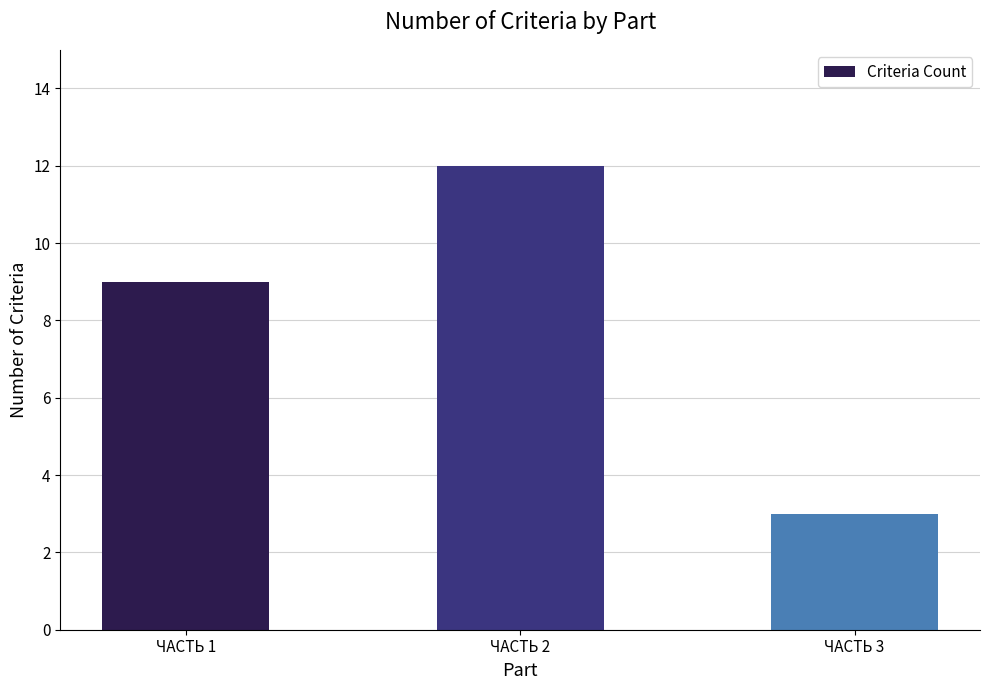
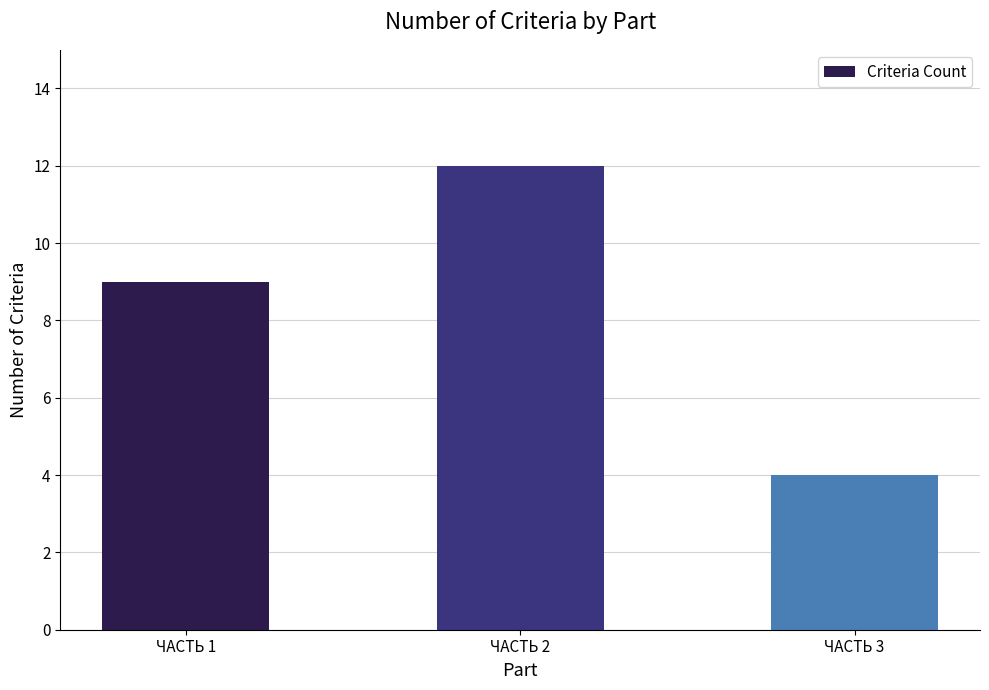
  {
    "ЧАСТЬ 1": 9,
    "ЧАСТЬ 2": 12,
-   "ЧАСТЬ 3": 3
+   "ЧАСТЬ 3": 4
  }
